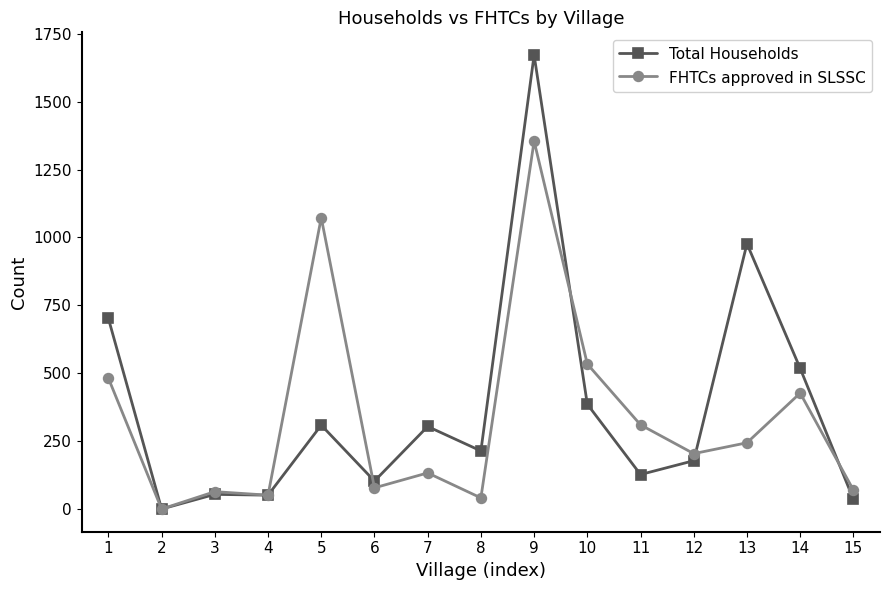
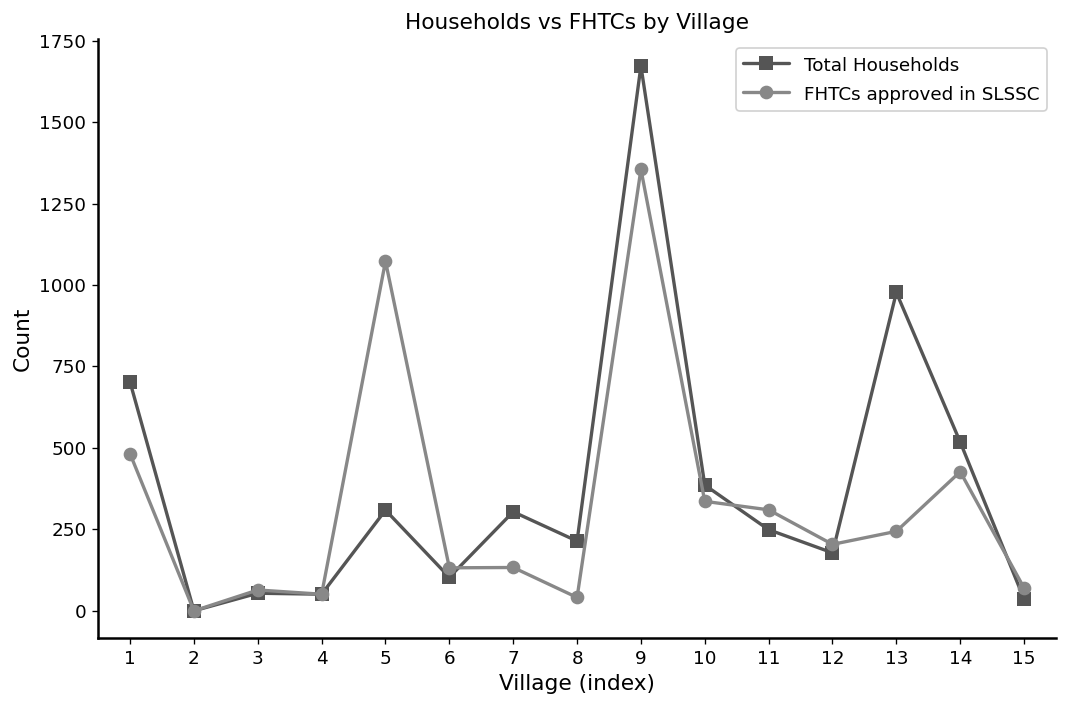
  {
    "Total Households": {
      "1": 700,
      "3": 50,
      "5": 310,
      "6": 100,
      "7": 300,
      "8": 210,
      "9": 1670,
      "10": 390,
-     "11": 130,
+     "11": 250,
      "12": 180,
      "13": 980,
      "14": 520,
      "15": 40
    },
    "FHTCs approved in SLSSC": {
      "1": 480,
      "3": 60,
      "5": 1070,
-     "6": 80,
+     "6": 130,
      "7": 130,
      "8": 40,
      "9": 1360,
-     "10": 530,
+     "10": 340,
      "11": 310,
      "12": 200,
      "13": 240,
      "14": 430,
      "15": 70
    }
  }
